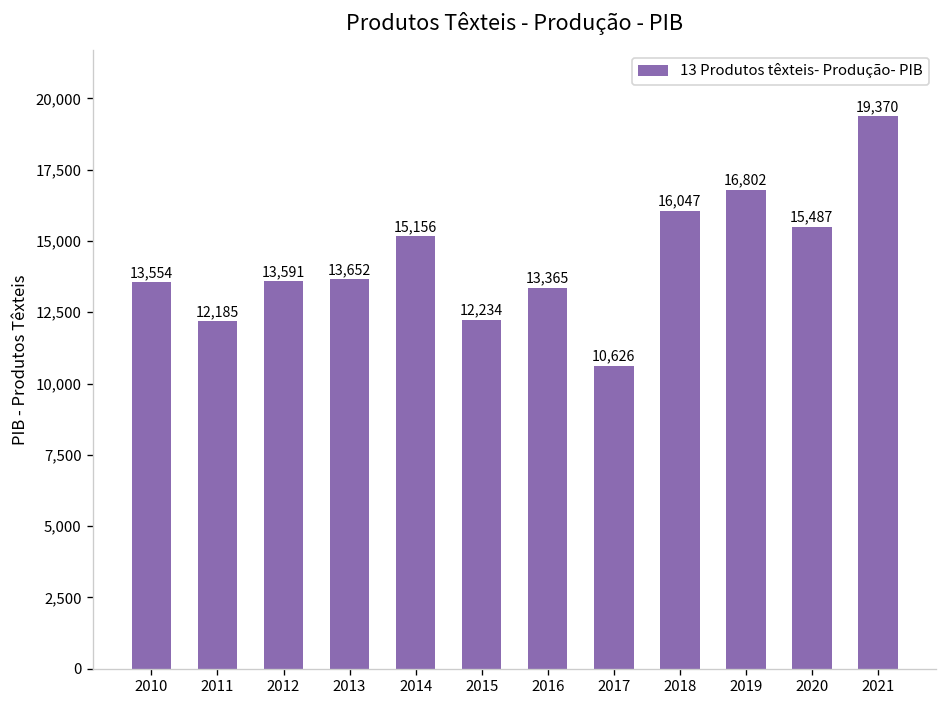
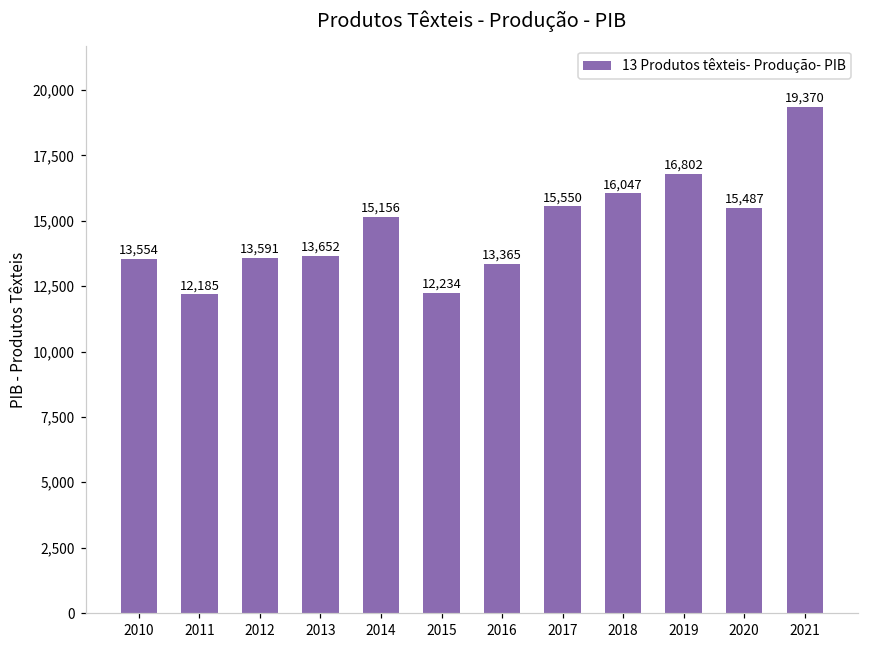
  {
    "2010": "13,554",
    "2011": "12,185",
    "2012": "13,591",
    "2013": "13,652",
    "2014": "15,156",
    "2015": "12,234",
    "2016": "13,365",
-   "2017": "10,626",
+   "2017": "15,550",
    "2018": "16,047",
    "2019": "16,802",
    "2020": "15,487",
    "2021": "19,370"
  }
